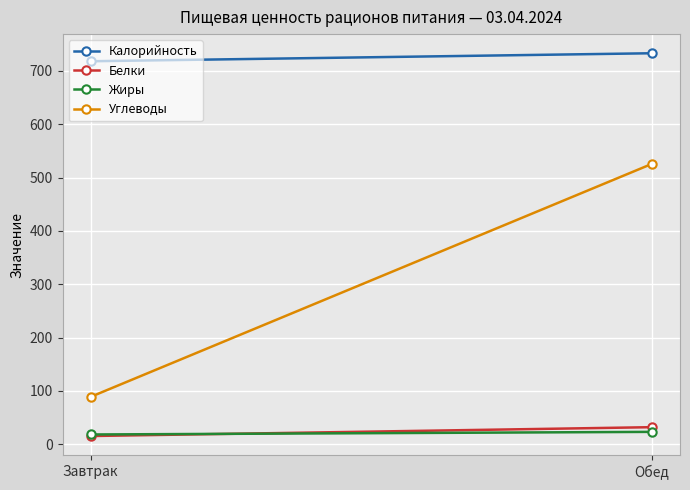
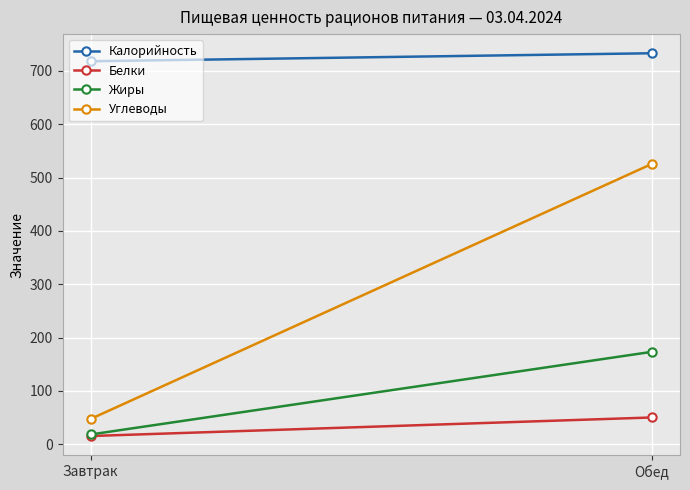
  {
    "Калорийность": {
      "Обед": 730
    },
    "Белки": {
-     "Обед": 30
+     "Обед": 50
    },
    "Жиры": {
-     "Обед": 20
+     "Обед": 170
    },
    "Углеводы": {
-     "Завтрак": 90,
+     "Завтрак": 50,
      "Обед": 530
    }
  }
